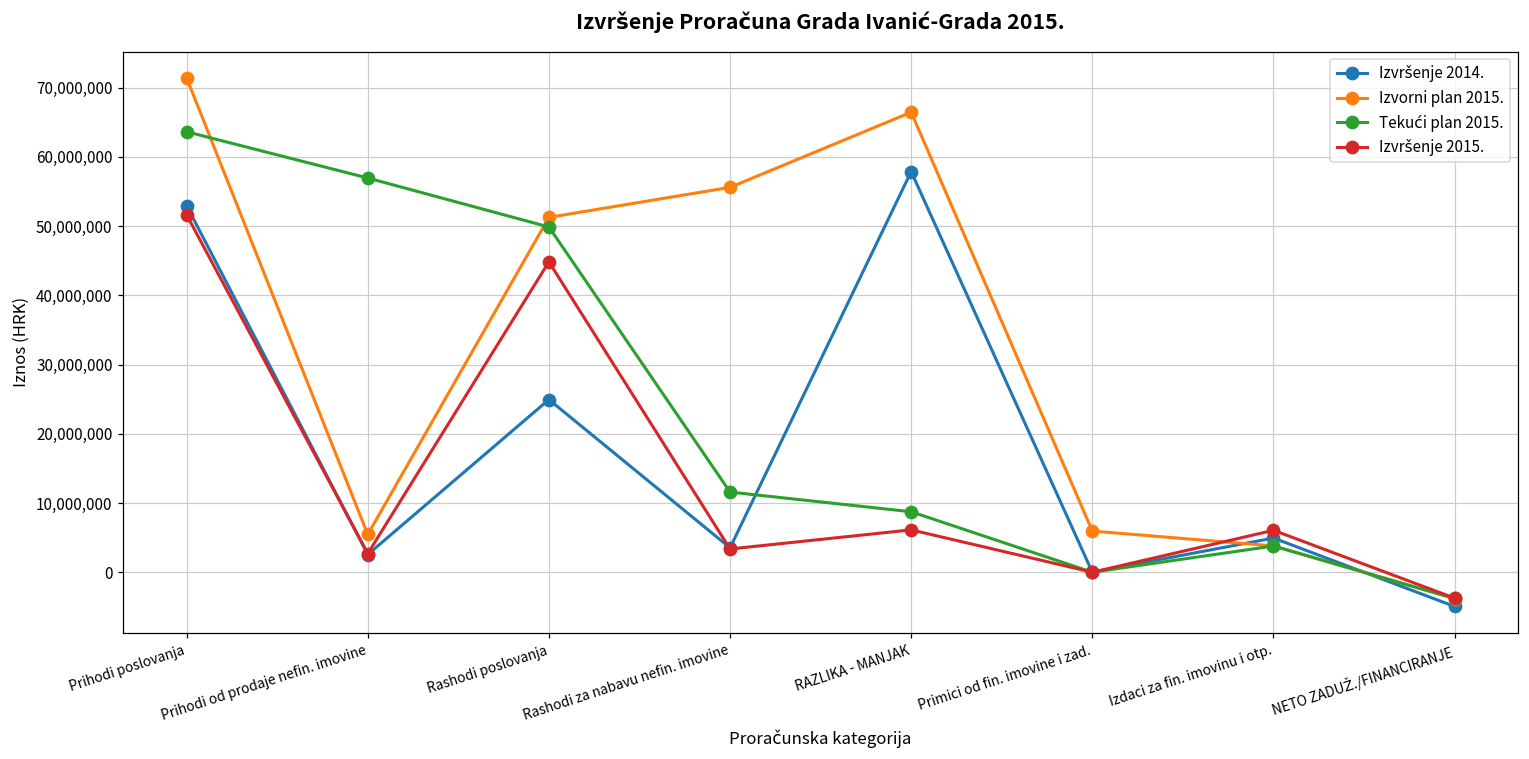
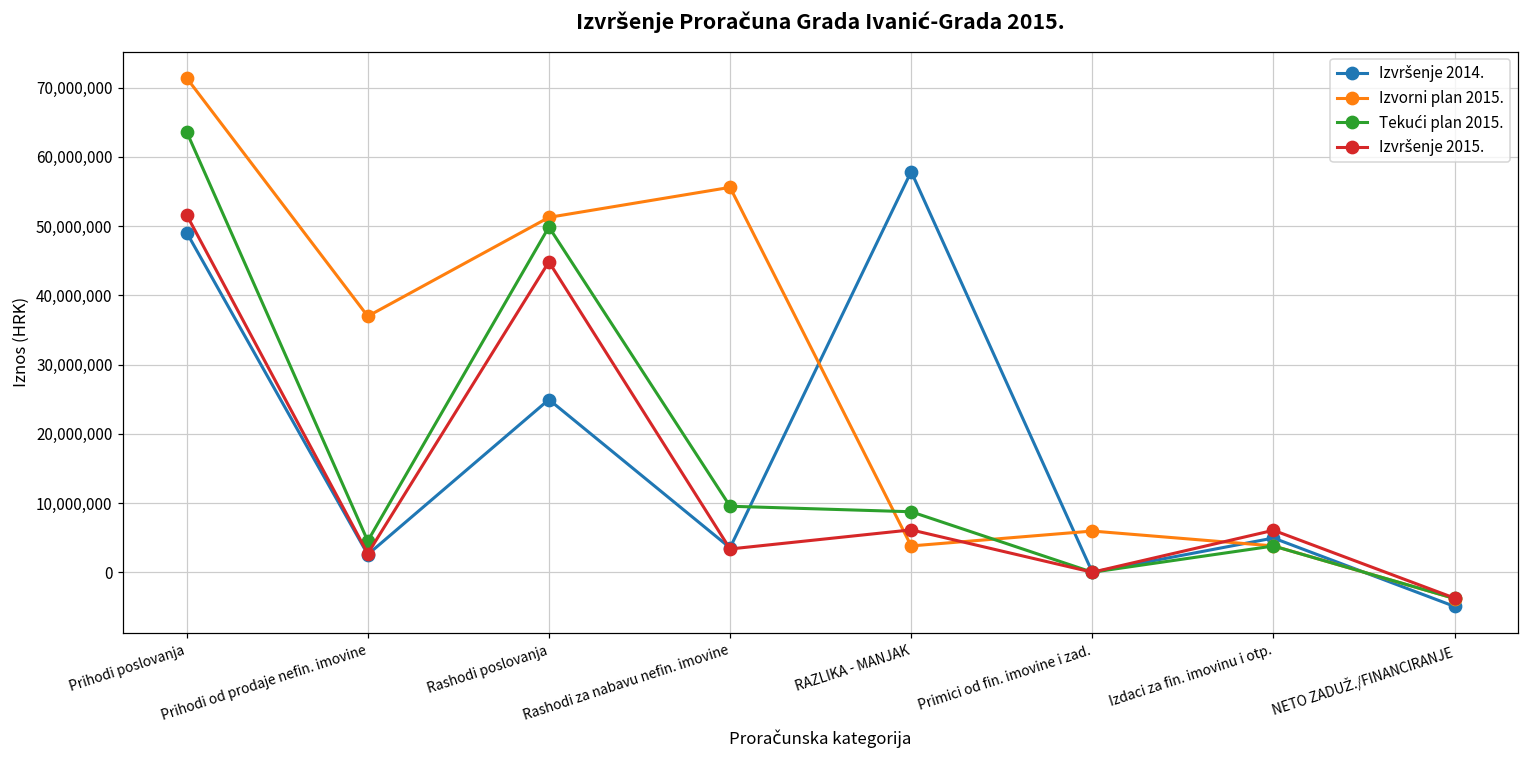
  {
    "Izvršenje 2014.": {
-     "Prihodi poslovanja": "53,000,000",
+     "Prihodi poslovanja": "49,000,000",
      "Rashodi poslovanja": "25,000,000",
      "RAZLIKA - MANJAK": "58,000,000",
      "Izdaci za fin. imovinu i otp.": "5,000,000",
      "NETO ZADUŽ./FINANCIRANJE": "-5,000,000"
    },
    "Izvorni plan 2015.": {
      "Prihodi poslovanja": "71,000,000",
-     "Prihodi od prodaje nefin. imovine": "5,000,000",
+     "Prihodi od prodaje nefin. imovine": "37,000,000",
      "Rashodi poslovanja": "51,000,000",
      "Rashodi za nabavu nefin. imovine": "56,000,000",
-     "RAZLIKA - MANJAK": "66,000,000",
+     "RAZLIKA - MANJAK": "4,000,000",
      "Primici od fin. imovine i zad.": "6,000,000"
    },
    "Tekući plan 2015.": {
      "Prihodi poslovanja": "64,000,000",
-     "Prihodi od prodaje nefin. imovine": "57,000,000",
+     "Prihodi od prodaje nefin. imovine": "5,000,000",
      "Rashodi poslovanja": "50,000,000",
-     "Rashodi za nabavu nefin. imovine": "12,000,000",
+     "Rashodi za nabavu nefin. imovine": "10,000,000",
      "RAZLIKA - MANJAK": "9,000,000"
    },
    "Izvršenje 2015.": {
      "Prihodi poslovanja": "52,000,000",
      "Rashodi poslovanja": "45,000,000",
      "RAZLIKA - MANJAK": "6,000,000",
      "Izdaci za fin. imovinu i otp.": "6,000,000"
    }
  }
